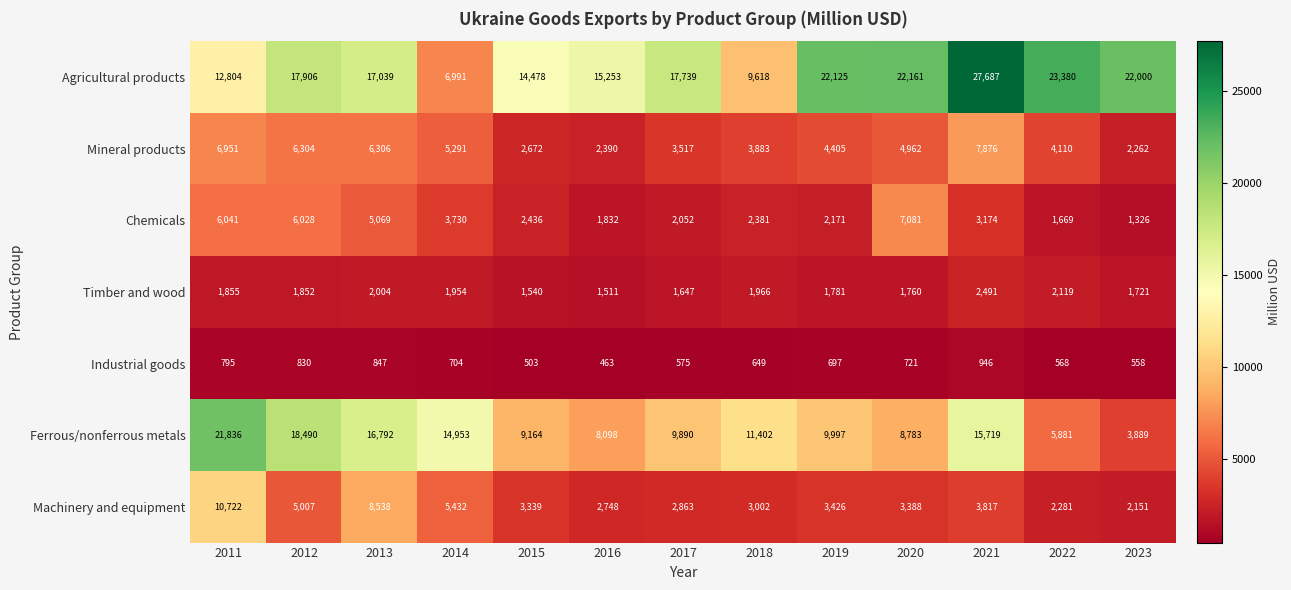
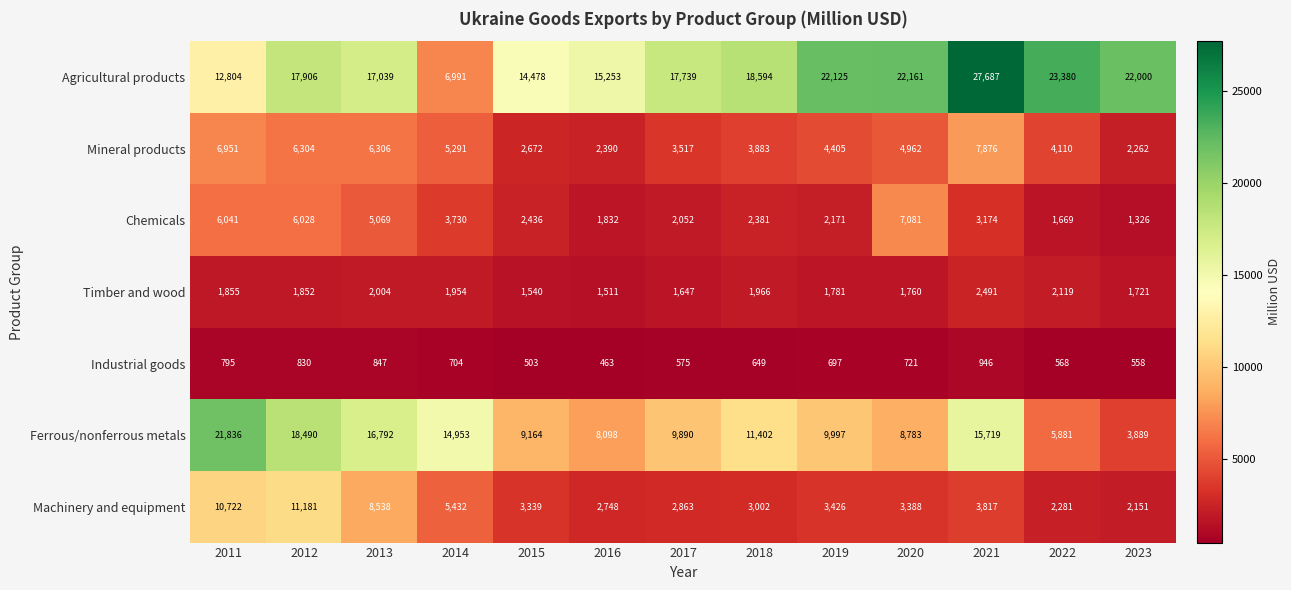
  {
    "Agricultural products": {
      "2011": "12,804",
      "2012": "17,906",
      "2013": "17,039",
      "2014": "6,991",
      "2015": "14,478",
      "2016": "15,253",
      "2017": "17,739",
-     "2018": "9,618",
+     "2018": "18,594",
      "2019": "22,125",
      "2020": "22,161",
      "2021": "27,687",
      "2022": "23,380",
      "2023": "22,000"
    },
    "Mineral products": {
      "2011": "6,951",
      "2012": "6,304",
      "2013": "6,306",
      "2014": "5,291",
      "2015": "2,672",
      "2016": "2,390",
      "2017": "3,517",
      "2018": "3,883",
      "2019": "4,405",
      "2020": "4,962",
      "2021": "7,876",
      "2022": "4,110",
      "2023": "2,262"
    },
    "Chemicals": {
      "2011": "6,041",
      "2012": "6,028",
      "2013": "5,069",
      "2014": "3,730",
      "2015": "2,436",
      "2016": "1,832",
      "2017": "2,052",
      "2018": "2,381",
      "2019": "2,171",
      "2020": "7,081",
      "2021": "3,174",
      "2022": "1,669",
      "2023": "1,326"
    },
    "Timber and wood": {
      "2011": "1,855",
      "2012": "1,852",
      "2013": "2,004",
      "2014": "1,954",
      "2015": "1,540",
      "2016": "1,511",
      "2017": "1,647",
      "2018": "1,966",
      "2019": "1,781",
      "2020": "1,760",
      "2021": "2,491",
      "2022": "2,119",
      "2023": "1,721"
    },
    "Industrial goods": {
      "2011": "795",
      "2012": "830",
      "2013": "847",
      "2014": "704",
      "2015": "503",
      "2016": "463",
      "2017": "575",
      "2018": "649",
      "2019": "697",
      "2020": "721",
      "2021": "946",
      "2022": "568",
      "2023": "558"
    },
    "Ferrous/nonferrous metals": {
      "2011": "21,836",
      "2012": "18,490",
      "2013": "16,792",
      "2014": "14,953",
      "2015": "9,164",
      "2016": "8,098",
      "2017": "9,890",
      "2018": "11,402",
      "2019": "9,997",
      "2020": "8,783",
      "2021": "15,719",
      "2022": "5,881",
      "2023": "3,889"
    },
    "Machinery and equipment": {
      "2011": "10,722",
-     "2012": "5,007",
+     "2012": "11,181",
      "2013": "8,538",
      "2014": "5,432",
      "2015": "3,339",
      "2016": "2,748",
      "2017": "2,863",
      "2018": "3,002",
      "2019": "3,426",
      "2020": "3,388",
      "2021": "3,817",
      "2022": "2,281",
      "2023": "2,151"
    }
  }
